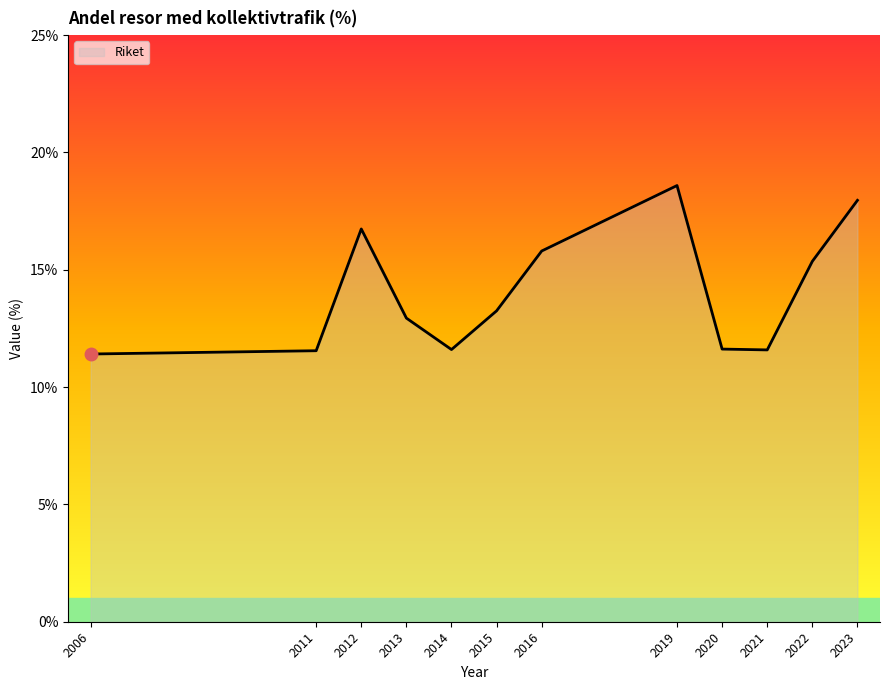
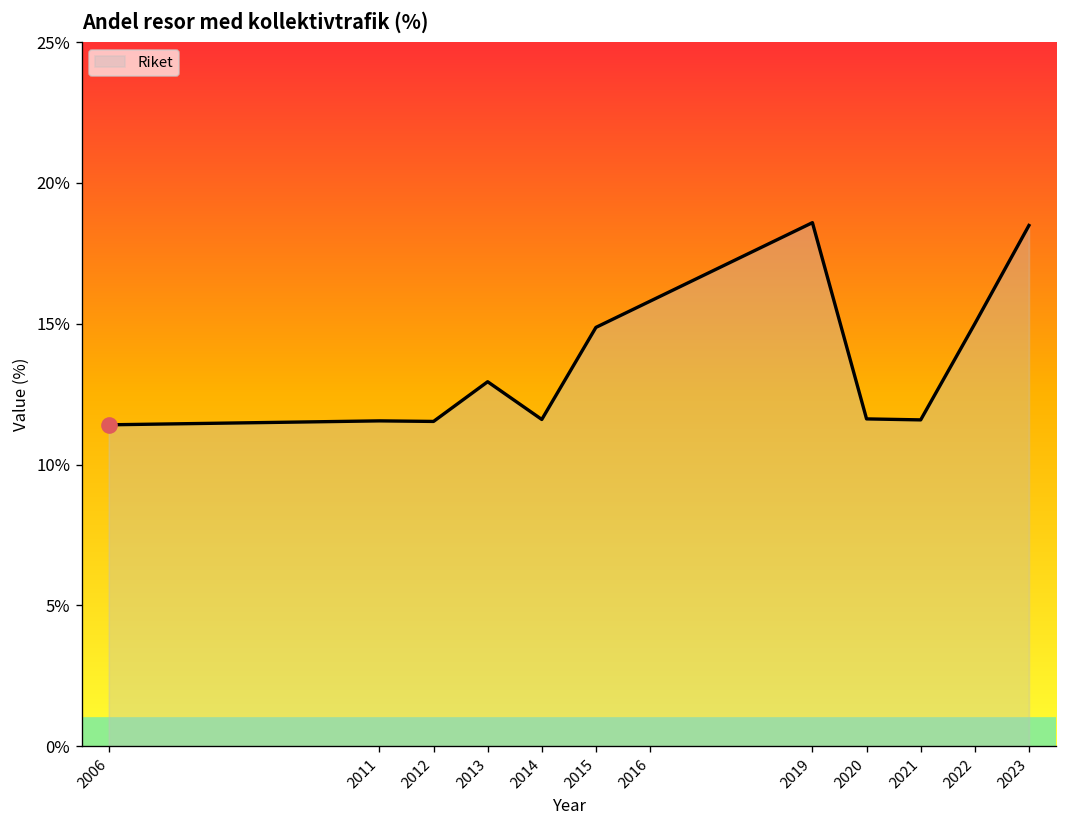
  {
    "Riket": {
      "2011": "11.6%",
-     "2012": "16.7%",
+     "2012": "11.5%",
      "2013": "12.9%",
      "2014": "11.6%",
-     "2015": "13.3%",
+     "2015": "14.9%",
      "2016": "15.8%",
      "2019": "18.6%",
      "2020": "11.6%",
      "2021": "11.6%",
-     "2022": "15.4%",
-     "2023": "18.0%"
+     "2022": "15.0%",
+     "2023": "18.5%"
    }
  }
